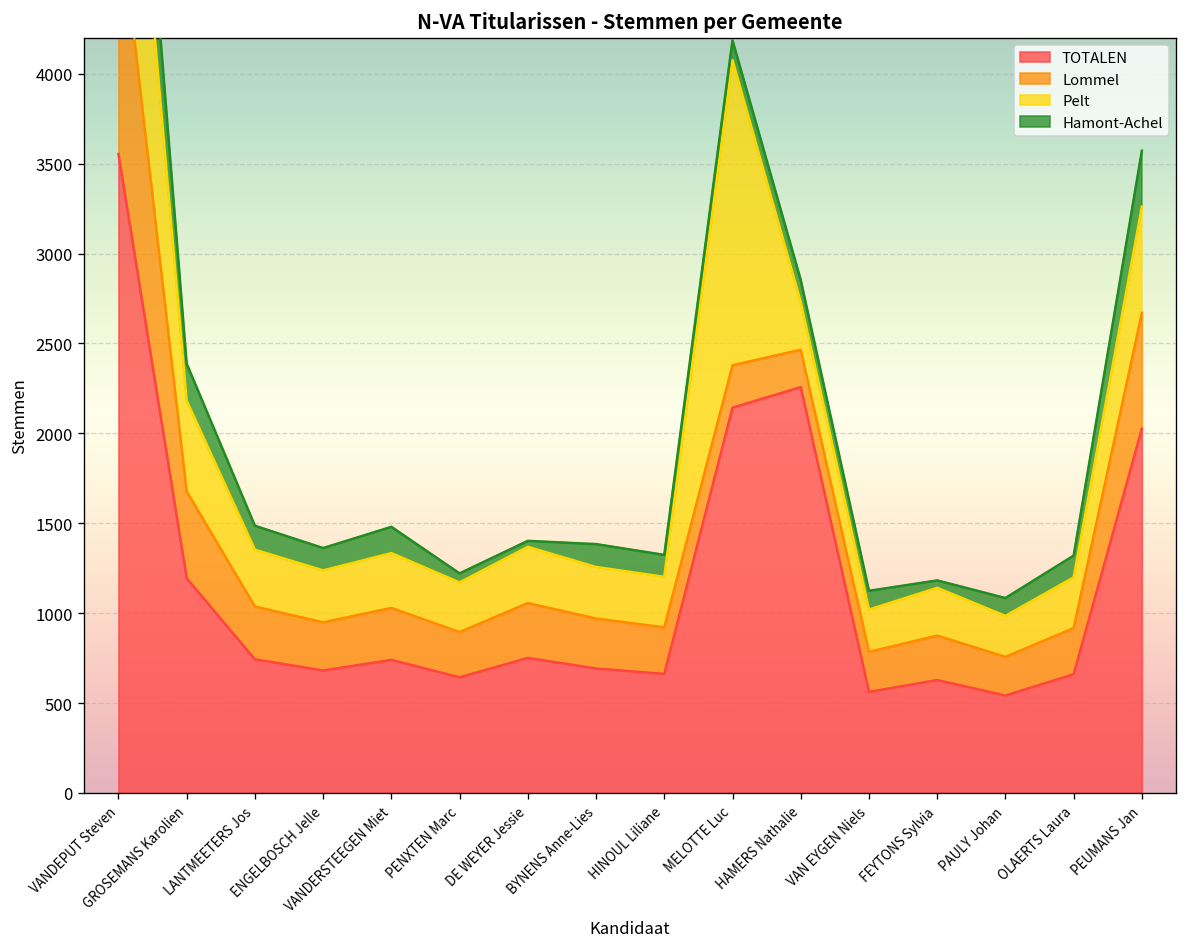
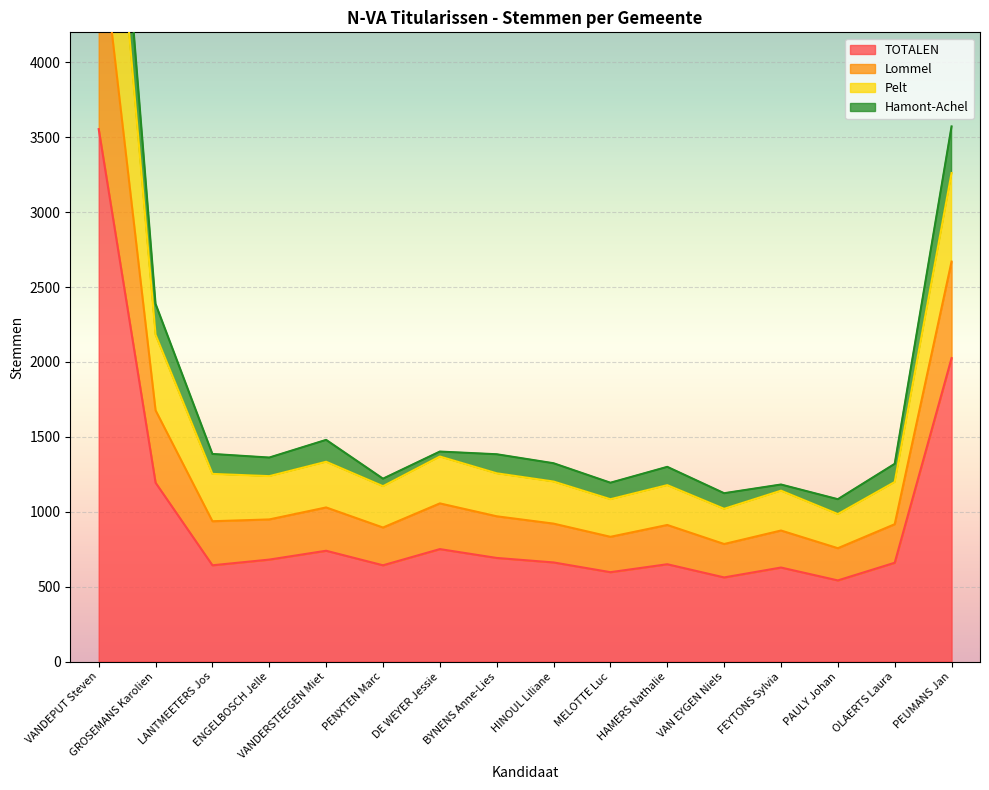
  {
    "TOTALEN": {
      "VANDEPUT Steven": 3550,
      "GROSEMANS Karolien": 1190,
-     "LANTMEETERS Jos": 740,
+     "LANTMEETERS Jos": 640,
      "ENGELBOSCH Jelle": 680,
      "VANDERSTEEGEN Miet": 740,
      "PENXTEN Marc": 640,
      "DE WEYER Jessie": 750,
      "BYNENS Anne-Lies": 690,
      "HINOUL Liliane": 660,
-     "MELOTTE Luc": 2140,
-     "HAMERS Nathalie": 2260,
+     "MELOTTE Luc": 600,
+     "HAMERS Nathalie": 650,
      "VAN EYGEN Niels": 560,
      "FEYTONS Sylvia": 630,
      "PAULY Johan": 540,
      "OLAERTS Laura": 660,
      "PEUMANS Jan": 2030
    },
    "Lommel": {
      "GROSEMANS Karolien": 480,
      "LANTMEETERS Jos": 290,
      "ENGELBOSCH Jelle": 270,
      "VANDERSTEEGEN Miet": 290,
      "PENXTEN Marc": 250,
      "DE WEYER Jessie": 310,
      "BYNENS Anne-Lies": 280,
      "HINOUL Liliane": 260,
      "MELOTTE Luc": 240,
-     "HAMERS Nathalie": 210,
+     "HAMERS Nathalie": 260,
      "VAN EYGEN Niels": 220,
      "FEYTONS Sylvia": 250,
      "PAULY Johan": 220,
      "OLAERTS Laura": 260,
      "PEUMANS Jan": 640
    },
    "Pelt": {
      "GROSEMANS Karolien": 510,
      "LANTMEETERS Jos": 320,
      "ENGELBOSCH Jelle": 290,
      "VANDERSTEEGEN Miet": 310,
      "PENXTEN Marc": 280,
      "DE WEYER Jessie": 310,
      "BYNENS Anne-Lies": 290,
      "HINOUL Liliane": 280,
-     "MELOTTE Luc": 1700,
+     "MELOTTE Luc": 250,
      "HAMERS Nathalie": 270,
      "VAN EYGEN Niels": 240,
      "FEYTONS Sylvia": 270,
      "PAULY Johan": 230,
      "OLAERTS Laura": 280,
      "PEUMANS Jan": 590
    },
    "Hamont-Achel": {
      "GROSEMANS Karolien": 210,
      "LANTMEETERS Jos": 130,
      "ENGELBOSCH Jelle": 120,
      "VANDERSTEEGEN Miet": 150,
      "PENXTEN Marc": 50,
      "DE WEYER Jessie": 30,
      "BYNENS Anne-Lies": 130,
      "HINOUL Liliane": 120,
      "MELOTTE Luc": 110,
      "HAMERS Nathalie": 120,
      "VAN EYGEN Niels": 100,
      "FEYTONS Sylvia": 40,
      "PAULY Johan": 100,
      "OLAERTS Laura": 120,
      "PEUMANS Jan": 310
    }
  }
